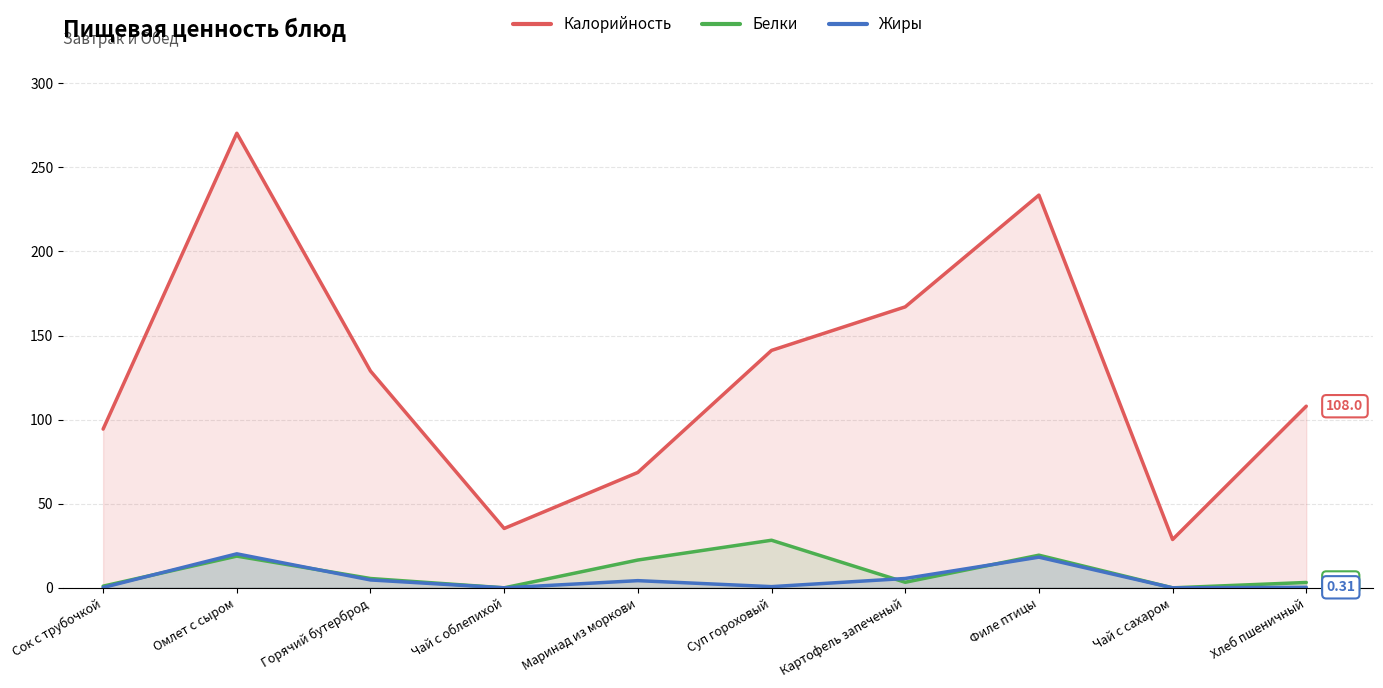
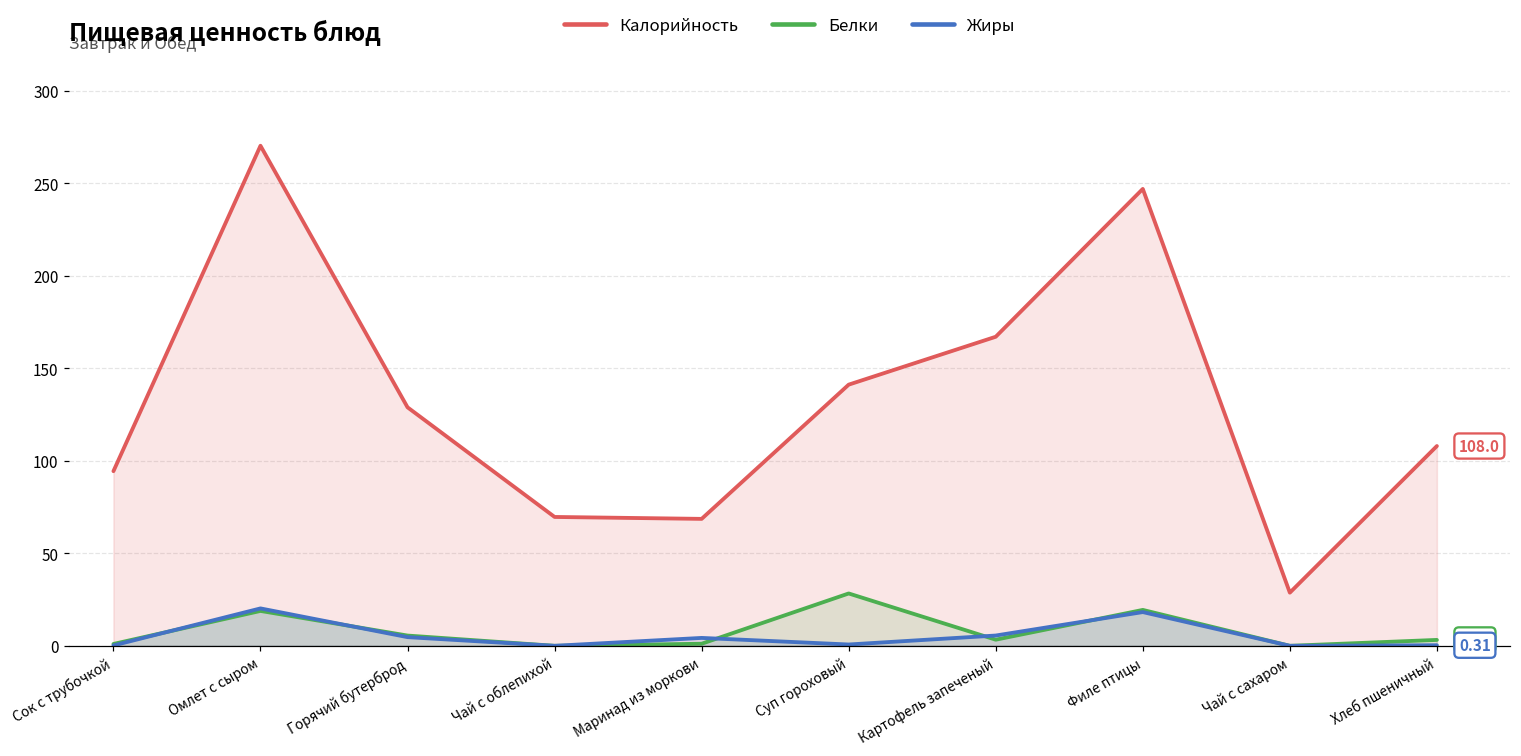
  {
    "Калорийность": {
      "Сок с трубочкой": 94,
      "Омлет с сыром": 270,
      "Горячий бутерброд": 129,
-     "Чай с облепихой": 35,
+     "Чай с облепихой": 70,
      "Маринад из моркови": 69,
      "Суп гороховый": 141,
      "Картофель запеченый": 167,
-     "Филе птицы": 234,
+     "Филе птицы": 247,
      "Чай с сахаром": 29
    },
    "Белки": {
-     "Маринад из моркови": 17,
+     "Маринад из моркови": 1,
      "Суп гороховый": 28,
      "Картофель запеченый": 3
    },
    "Жиры": {
      "Маринад из моркови": 4,
      "Суп гороховый": 1,
      "Картофель запеченый": 6
    }
  }
